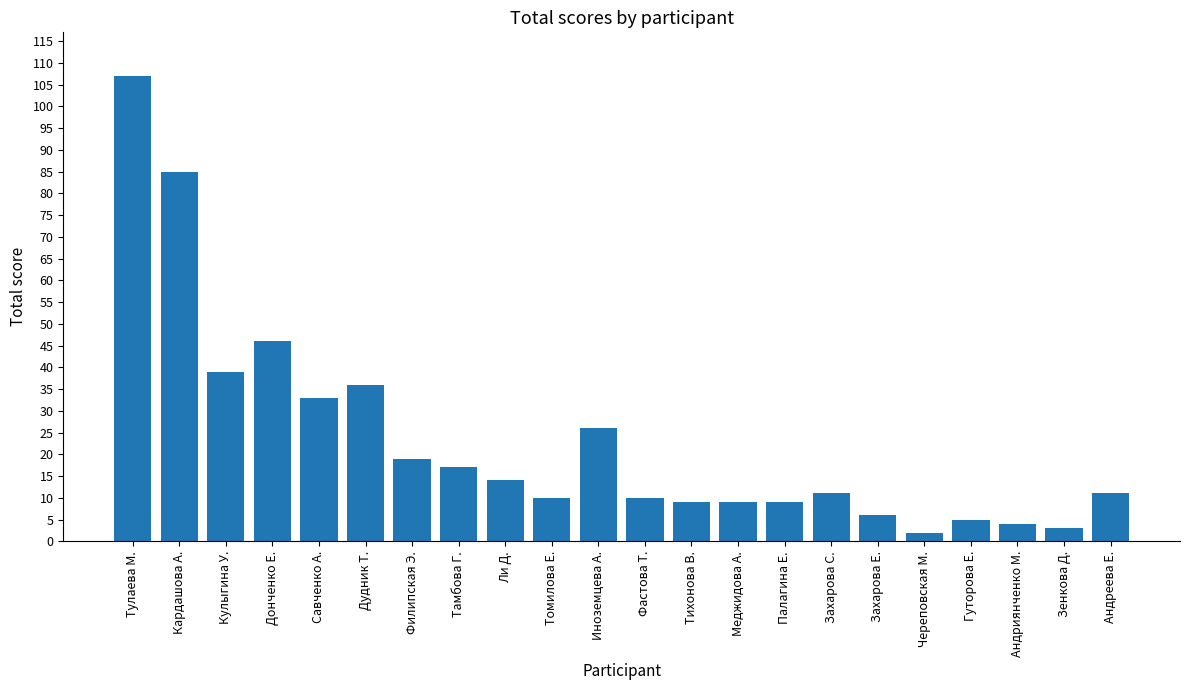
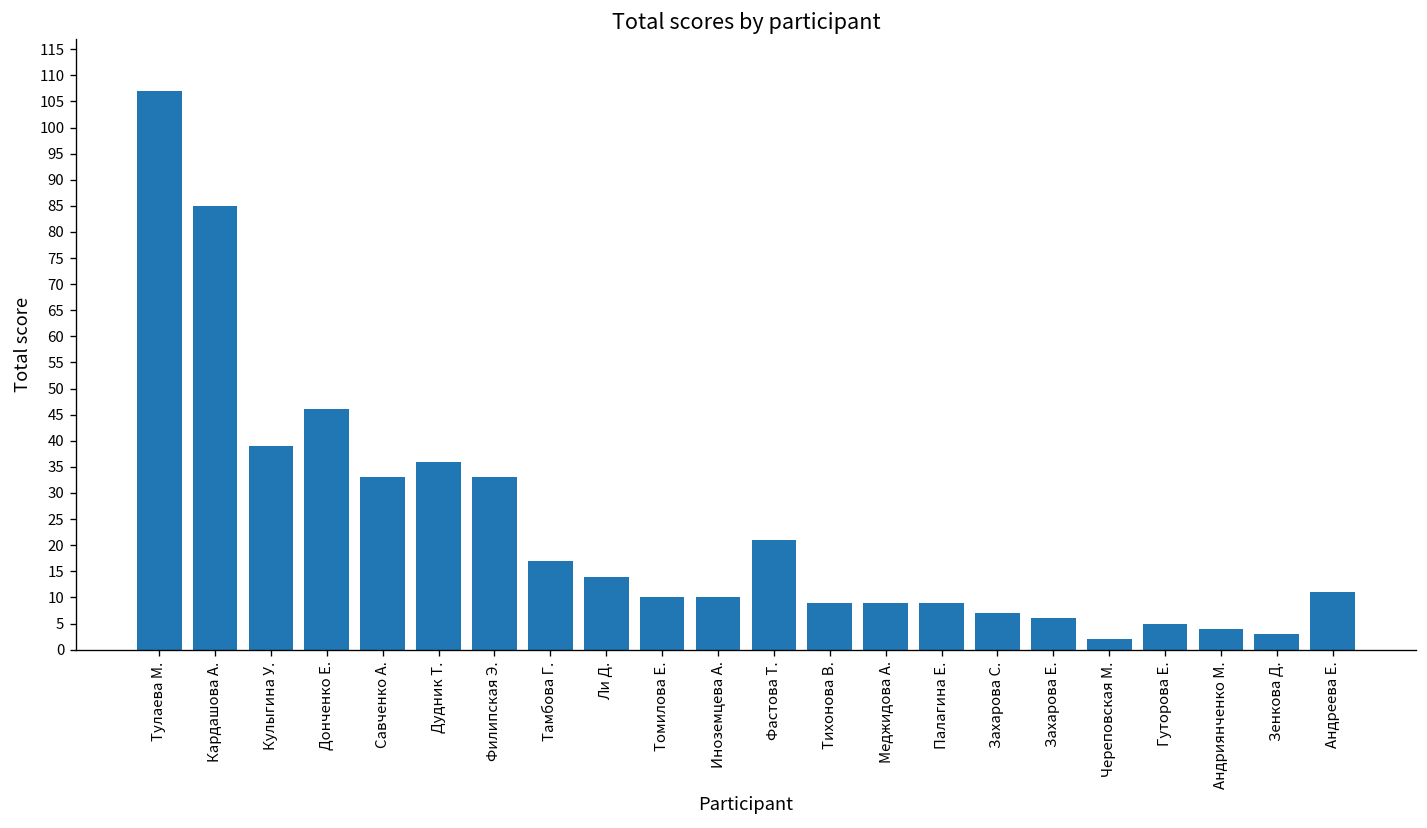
  {
    "Тулаева М.": 107,
    "Кардашова А.": 85,
    "Кулыгина У.": 39,
    "Донченко Е.": 46,
    "Савченко А.": 33,
    "Дудник Т.": 36,
-   "Филипская Э.": 19,
+   "Филипская Э.": 33,
    "Тамбова Г.": 17,
    "Ли Д.": 14,
    "Томилова Е.": 10,
-   "Иноземцева А.": 26,
-   "Фастова Т.": 10,
+   "Иноземцева А.": 10,
+   "Фастова Т.": 21,
    "Тихонова В.": 9,
    "Меджидова А.": 9,
    "Палагина Е.": 9,
-   "Захарова С.": 11,
+   "Захарова С.": 7,
    "Захарова Е.": 6,
    "Череповская М.": 2,
    "Гуторова Е.": 5,
    "Андриянченко М.": 4,
    "Зенкова Д.": 3,
    "Андреева Е.": 11
  }
